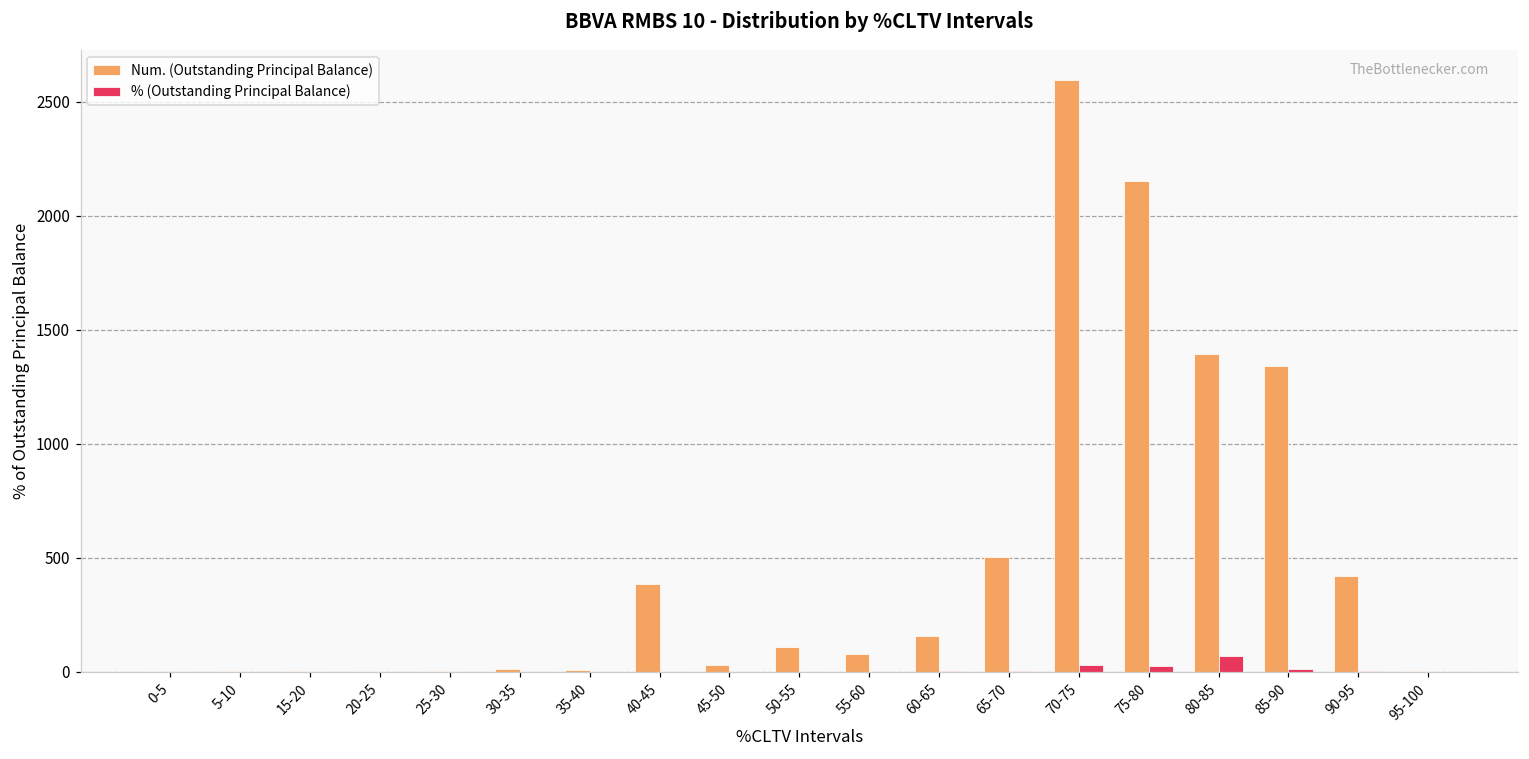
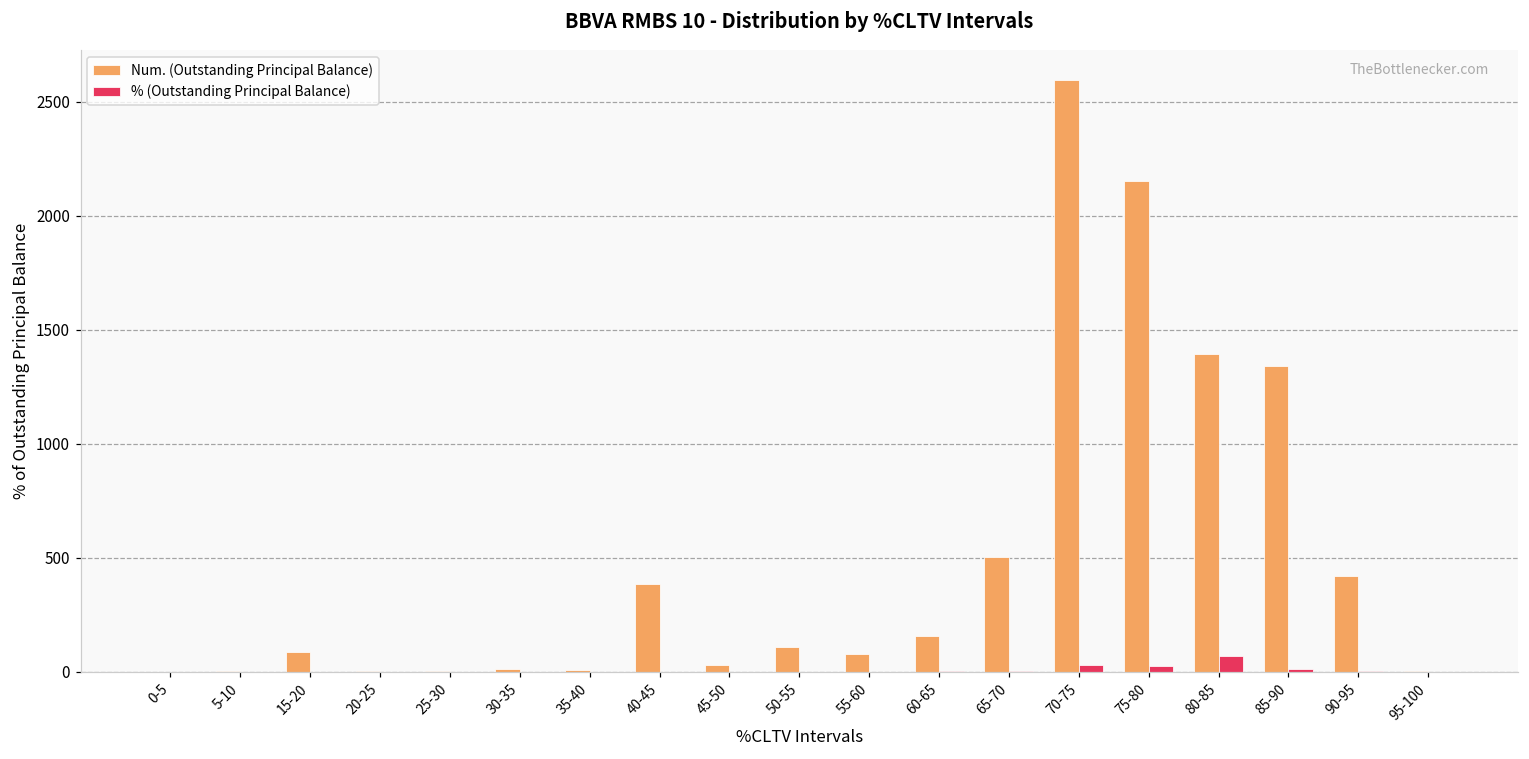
  {
    "Num. (Outstanding Principal Balance)": {
-     "15-20": 0,
+     "15-20": 90,
      "40-45": 390,
      "45-50": 30,
      "50-55": 110,
      "55-60": 80,
      "60-65": 160,
      "65-70": 510,
      "70-75": 2600,
      "75-80": 2150,
      "80-85": 1390,
      "85-90": 1340,
      "90-95": 420
    },
    "% (Outstanding Principal Balance)": {
      "70-75": 30,
      "75-80": 20,
      "80-85": 70,
      "85-90": 10
    }
  }
